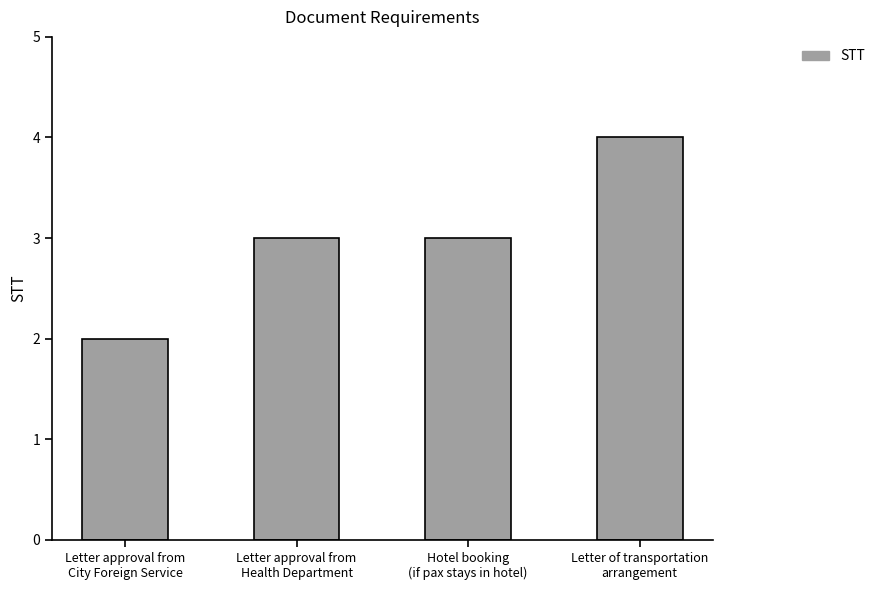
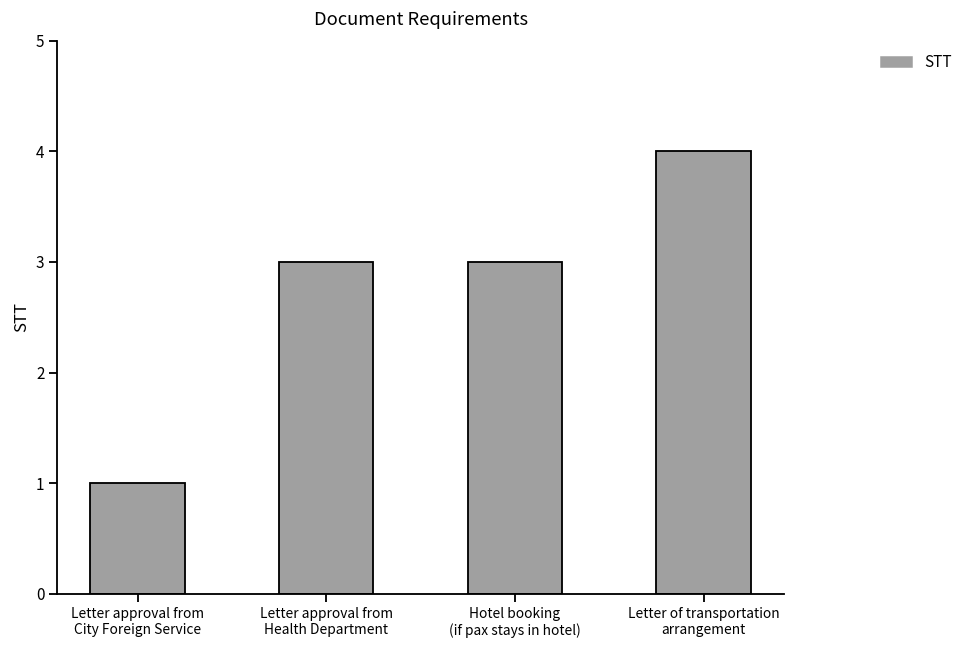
  {
-   "Letter approval from City Foreign Service": 2,
+   "Letter approval from City Foreign Service": 1,
    "Letter approval from Health Department": 3,
    "Hotel booking (if pax stays in hotel)": 3,
    "Letter of transportation arrangement": 4
  }
